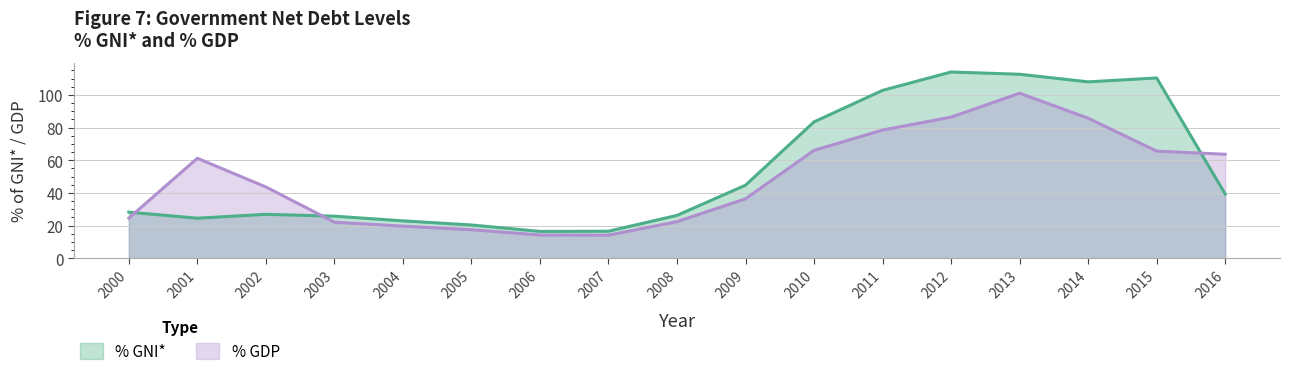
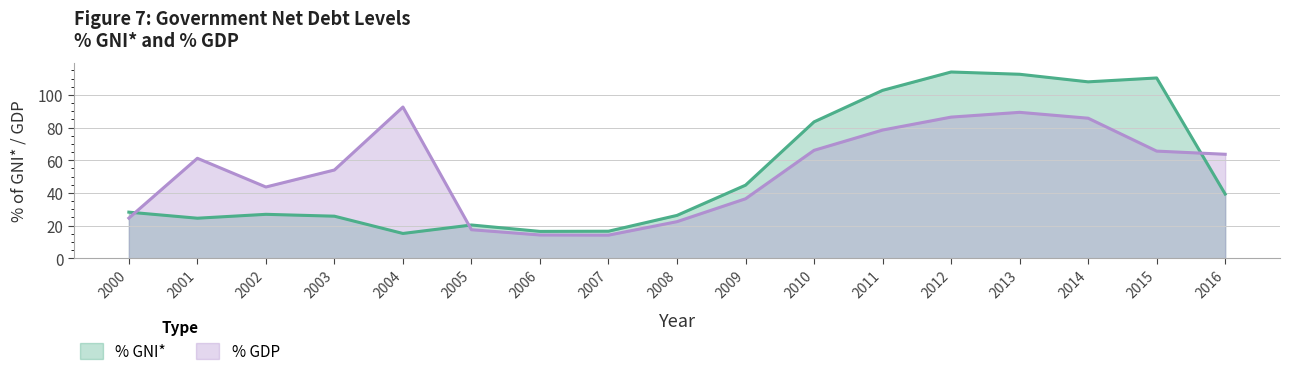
  {
    "% GNI*": {
      "2000": 28,
      "2001": 25,
      "2002": 27,
      "2003": 26,
-     "2004": 23,
+     "2004": 15,
      "2005": 20,
      "2006": 16,
      "2007": 17,
      "2008": 26,
      "2009": 45,
      "2010": 84,
      "2011": 103,
      "2012": 114,
      "2013": 113,
      "2014": 108,
      "2015": 110,
      "2016": 39
    },
    "% GDP": {
      "2000": 25,
      "2001": 61,
      "2002": 44,
-     "2003": 22,
-     "2004": 20,
+     "2003": 54,
+     "2004": 93,
      "2005": 18,
      "2006": 14,
      "2007": 14,
      "2008": 22,
      "2009": 36,
      "2010": 66,
      "2011": 78,
      "2012": 86,
-     "2013": 101,
+     "2013": 89,
      "2014": 86,
      "2015": 66,
      "2016": 64
    }
  }
